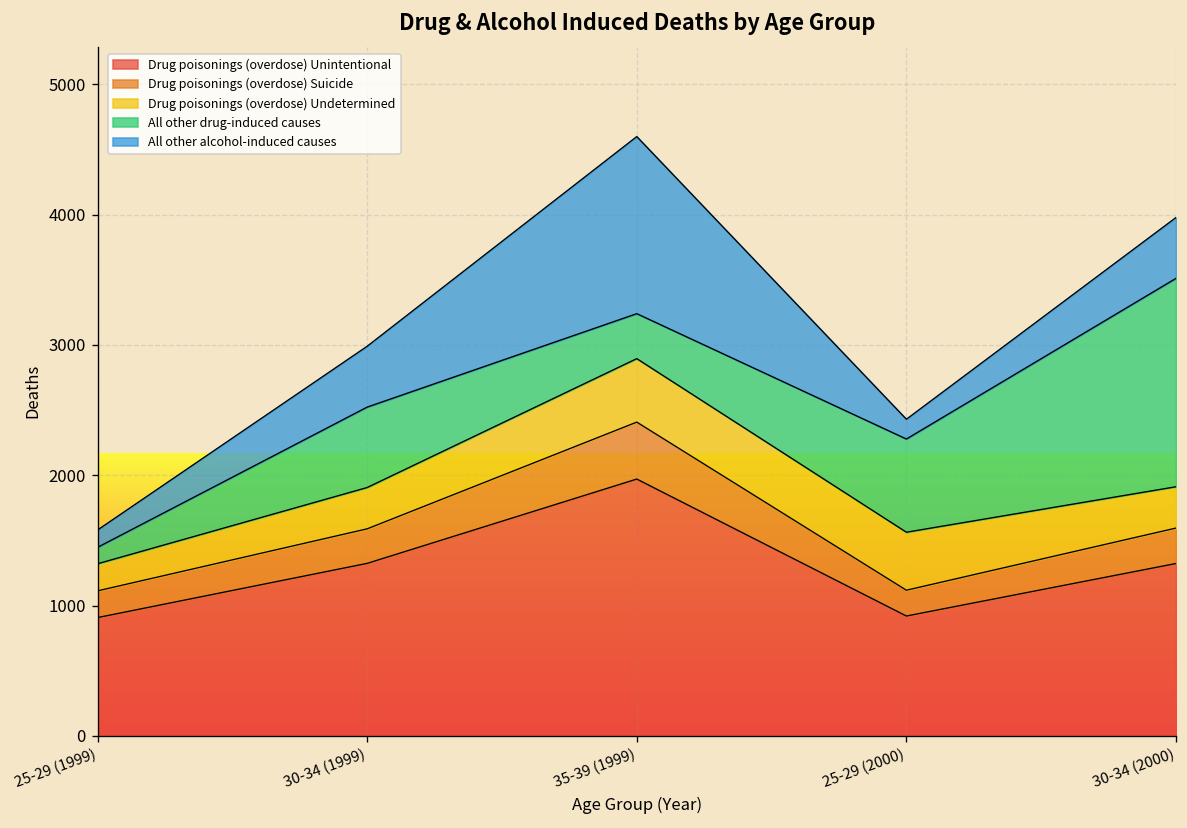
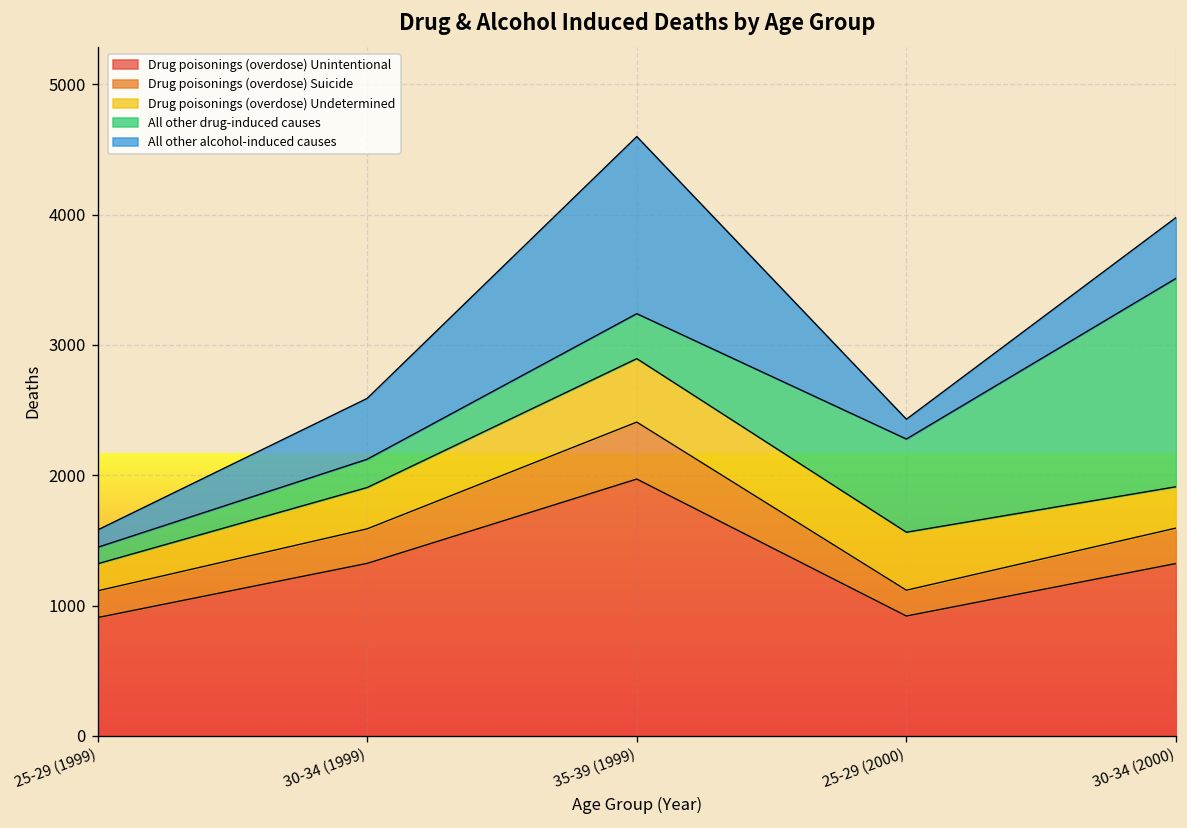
  {
    "Drug poisonings (overdose) Undetermined": {
      "25-29 (1999)": 210,
      "30-34 (1999)": 320,
      "35-39 (1999)": 490,
      "25-29 (2000)": 450,
      "30-34 (2000)": 320
    },
    "All other drug-induced causes": {
      "25-29 (1999)": 130,
-     "30-34 (1999)": 620,
+     "30-34 (1999)": 220,
      "35-39 (1999)": 350,
      "25-29 (2000)": 720,
      "30-34 (2000)": 1600
    },
    "All other alcohol-induced causes": {
      "25-29 (1999)": 130,
      "30-34 (1999)": 470,
      "35-39 (1999)": 1360,
      "25-29 (2000)": 150,
      "30-34 (2000)": 470
    }
  }
